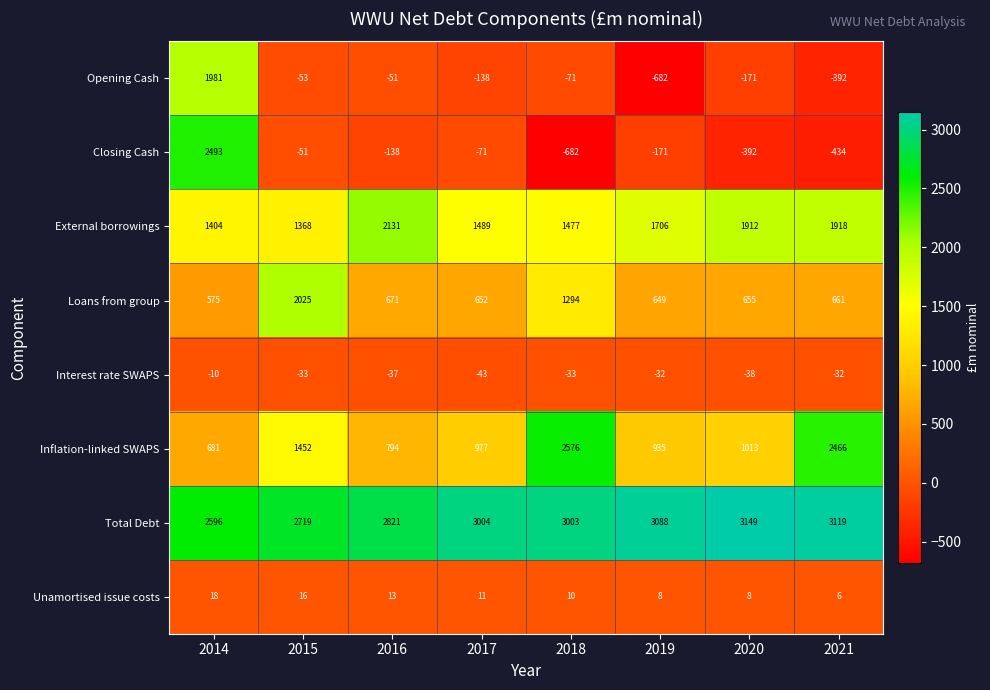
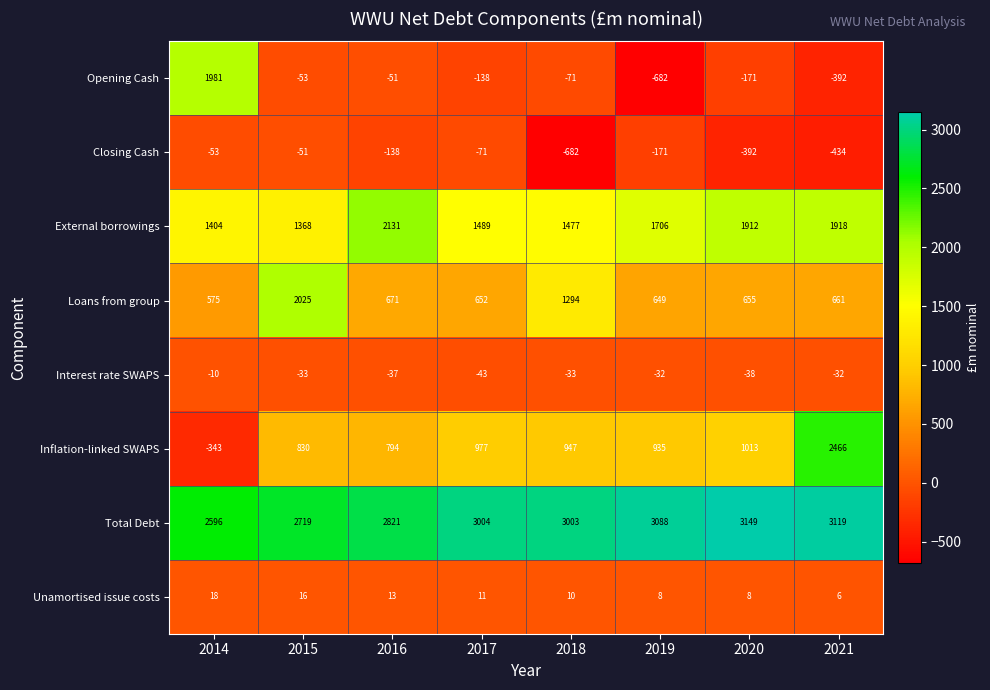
  {
    "Opening Cash": {
      "2014": 1981,
      "2015": -53,
      "2016": -51,
      "2017": -138,
      "2018": -71,
      "2019": -682,
      "2020": -171,
      "2021": -392
    },
    "Closing Cash": {
-     "2014": 2493,
+     "2014": -53,
      "2015": -51,
      "2016": -138,
      "2017": -71,
      "2018": -682,
      "2019": -171,
      "2020": -392,
      "2021": -434
    },
    "External borrowings": {
      "2014": 1404,
      "2015": 1368,
      "2016": 2131,
      "2017": 1489,
      "2018": 1477,
      "2019": 1706,
      "2020": 1912,
      "2021": 1918
    },
    "Loans from group": {
      "2014": 575,
      "2015": 2025,
      "2016": 671,
      "2017": 652,
      "2018": 1294,
      "2019": 649,
      "2020": 655,
      "2021": 661
    },
    "Interest rate SWAPS": {
      "2014": -10,
      "2015": -33,
      "2016": -37,
      "2017": -43,
      "2018": -33,
      "2019": -32,
      "2020": -38,
      "2021": -32
    },
    "Inflation-linked SWAPS": {
-     "2014": 681,
-     "2015": 1452,
+     "2014": -343,
+     "2015": 830,
      "2016": 794,
      "2017": 977,
-     "2018": 2576,
+     "2018": 947,
      "2019": 935,
      "2020": 1013,
      "2021": 2466
    },
    "Total Debt": {
      "2014": 2596,
      "2015": 2719,
      "2016": 2821,
      "2017": 3004,
      "2018": 3003,
      "2019": 3088,
      "2020": 3149,
      "2021": 3119
    },
    "Unamortised issue costs": {
      "2014": 18,
      "2015": 16,
      "2016": 13,
      "2017": 11,
      "2018": 10,
      "2019": 8,
      "2020": 8,
      "2021": 6
    }
  }
